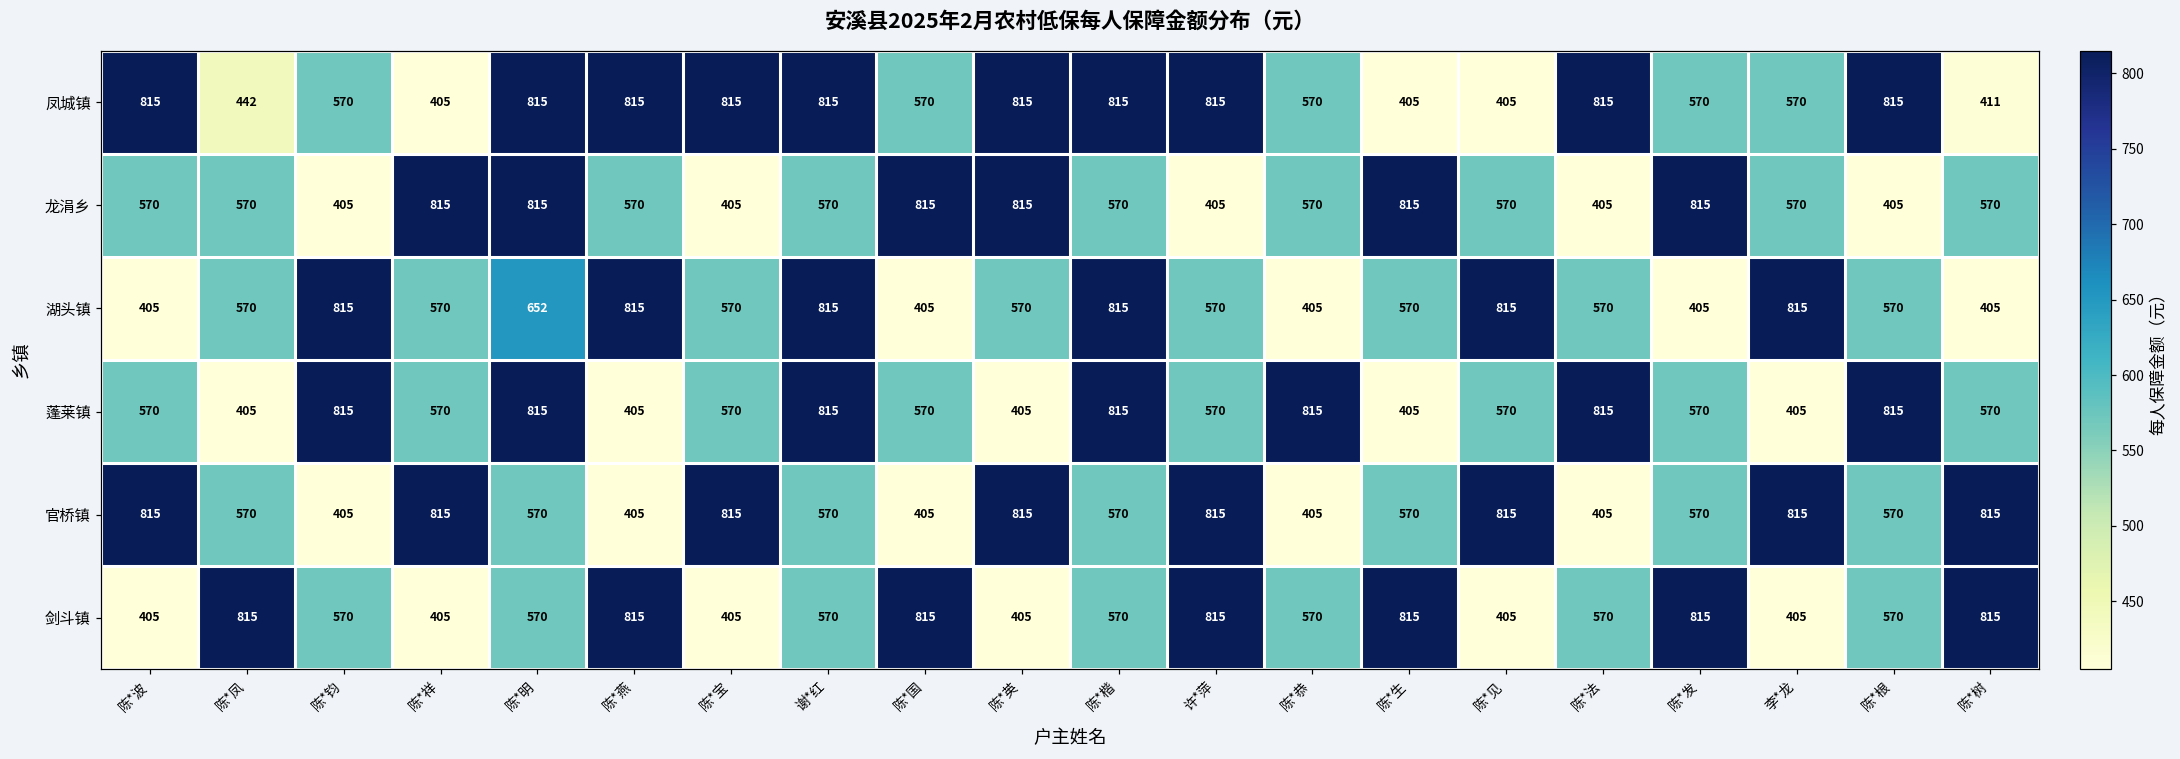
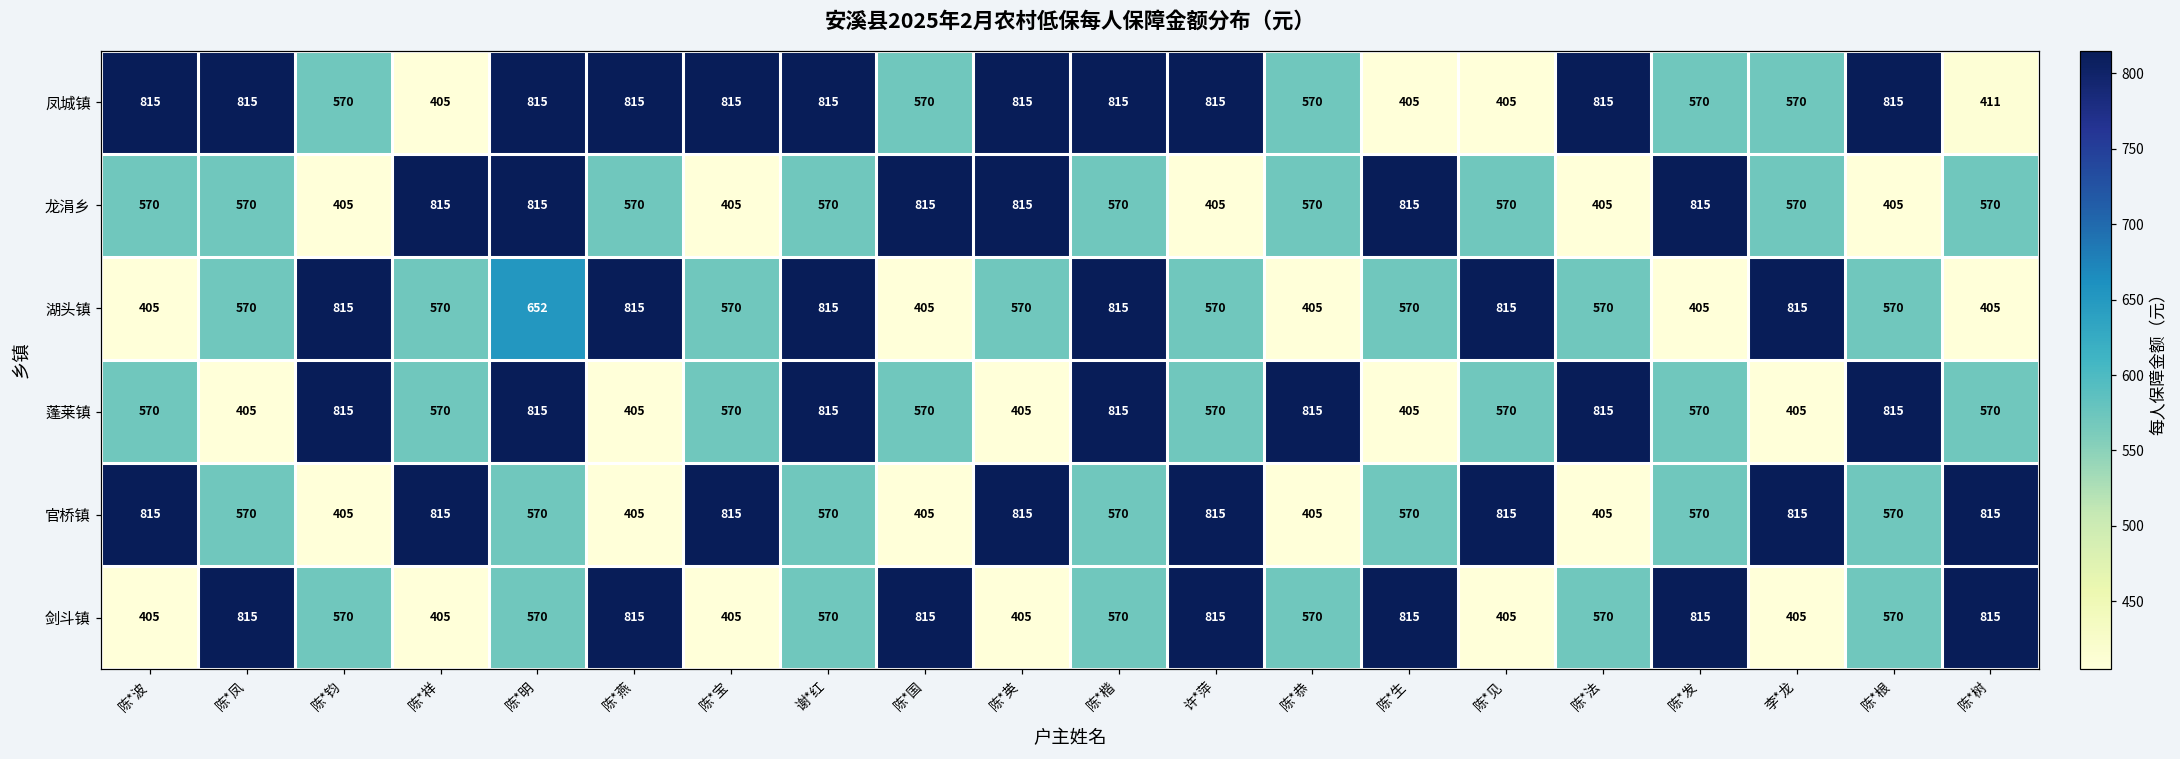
  {
    "凤城镇": {
      "陈*波": 815,
-     "陈*凤": 442,
+     "陈*凤": 815,
      "陈*钧": 570,
      "陈*祥": 405,
      "陈*明": 815,
      "陈*燕": 815,
      "陈*宝": 815,
      "谢*红": 815,
      "陈*国": 570,
      "陈*英": 815,
      "陈*楷": 815,
      "许*萍": 815,
      "陈*恭": 570,
      "陈*生": 405,
      "陈*见": 405,
      "陈*法": 815,
      "陈*发": 570,
      "李*龙": 570,
      "陈*根": 815,
      "陈*树": 411
    },
    "龙涓乡": {
      "陈*波": 570,
      "陈*凤": 570,
      "陈*钧": 405,
      "陈*祥": 815,
      "陈*明": 815,
      "陈*燕": 570,
      "陈*宝": 405,
      "谢*红": 570,
      "陈*国": 815,
      "陈*英": 815,
      "陈*楷": 570,
      "许*萍": 405,
      "陈*恭": 570,
      "陈*生": 815,
      "陈*见": 570,
      "陈*法": 405,
      "陈*发": 815,
      "李*龙": 570,
      "陈*根": 405,
      "陈*树": 570
    },
    "湖头镇": {
      "陈*波": 405,
      "陈*凤": 570,
      "陈*钧": 815,
      "陈*祥": 570,
      "陈*明": 652,
      "陈*燕": 815,
      "陈*宝": 570,
      "谢*红": 815,
      "陈*国": 405,
      "陈*英": 570,
      "陈*楷": 815,
      "许*萍": 570,
      "陈*恭": 405,
      "陈*生": 570,
      "陈*见": 815,
      "陈*法": 570,
      "陈*发": 405,
      "李*龙": 815,
      "陈*根": 570,
      "陈*树": 405
    },
    "蓬莱镇": {
      "陈*波": 570,
      "陈*凤": 405,
      "陈*钧": 815,
      "陈*祥": 570,
      "陈*明": 815,
      "陈*燕": 405,
      "陈*宝": 570,
      "谢*红": 815,
      "陈*国": 570,
      "陈*英": 405,
      "陈*楷": 815,
      "许*萍": 570,
      "陈*恭": 815,
      "陈*生": 405,
      "陈*见": 570,
      "陈*法": 815,
      "陈*发": 570,
      "李*龙": 405,
      "陈*根": 815,
      "陈*树": 570
    },
    "官桥镇": {
      "陈*波": 815,
      "陈*凤": 570,
      "陈*钧": 405,
      "陈*祥": 815,
      "陈*明": 570,
      "陈*燕": 405,
      "陈*宝": 815,
      "谢*红": 570,
      "陈*国": 405,
      "陈*英": 815,
      "陈*楷": 570,
      "许*萍": 815,
      "陈*恭": 405,
      "陈*生": 570,
      "陈*见": 815,
      "陈*法": 405,
      "陈*发": 570,
      "李*龙": 815,
      "陈*根": 570,
      "陈*树": 815
    },
    "剑斗镇": {
      "陈*波": 405,
      "陈*凤": 815,
      "陈*钧": 570,
      "陈*祥": 405,
      "陈*明": 570,
      "陈*燕": 815,
      "陈*宝": 405,
      "谢*红": 570,
      "陈*国": 815,
      "陈*英": 405,
      "陈*楷": 570,
      "许*萍": 815,
      "陈*恭": 570,
      "陈*生": 815,
      "陈*见": 405,
      "陈*法": 570,
      "陈*发": 815,
      "李*龙": 405,
      "陈*根": 570,
      "陈*树": 815
    }
  }
